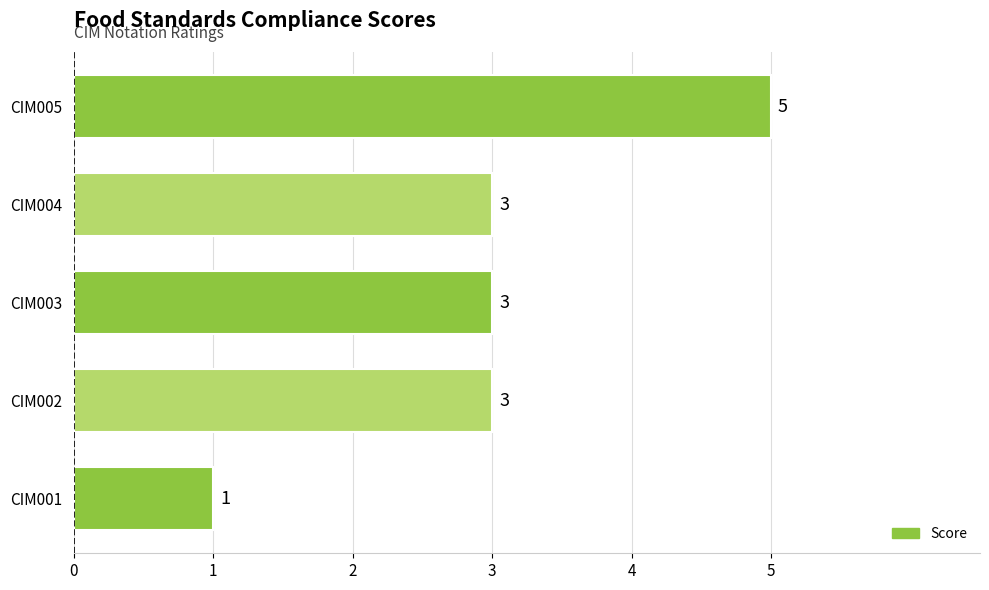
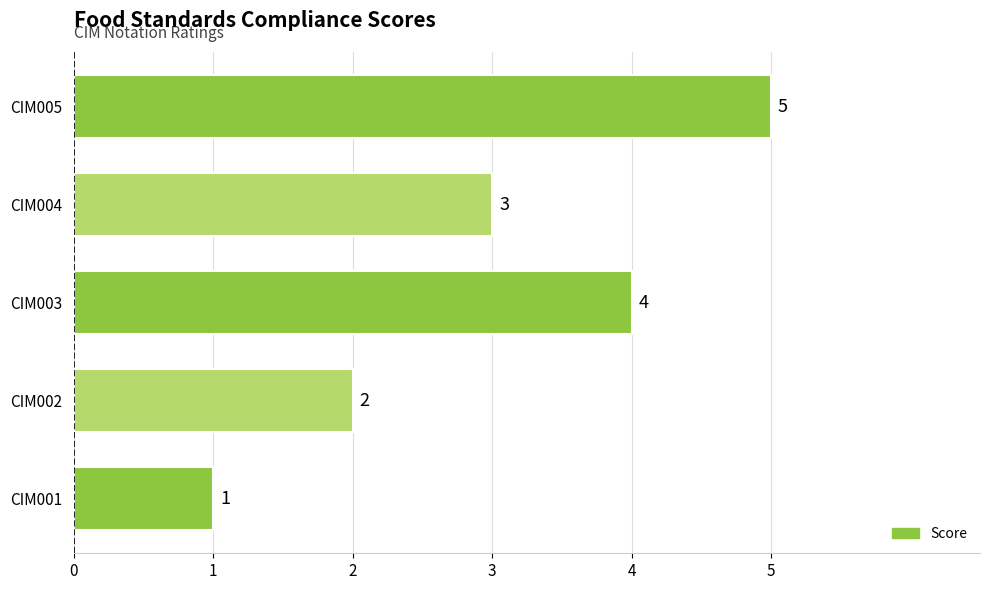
  {
    "CIM005": 5,
    "CIM004": 3,
-   "CIM003": 3,
-   "CIM002": 3,
+   "CIM003": 4,
+   "CIM002": 2,
    "CIM001": 1
  }
